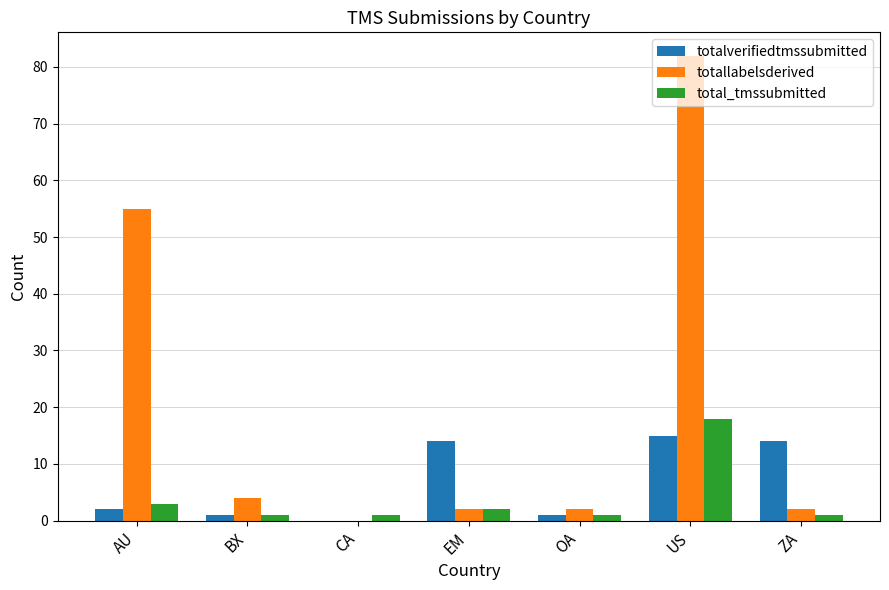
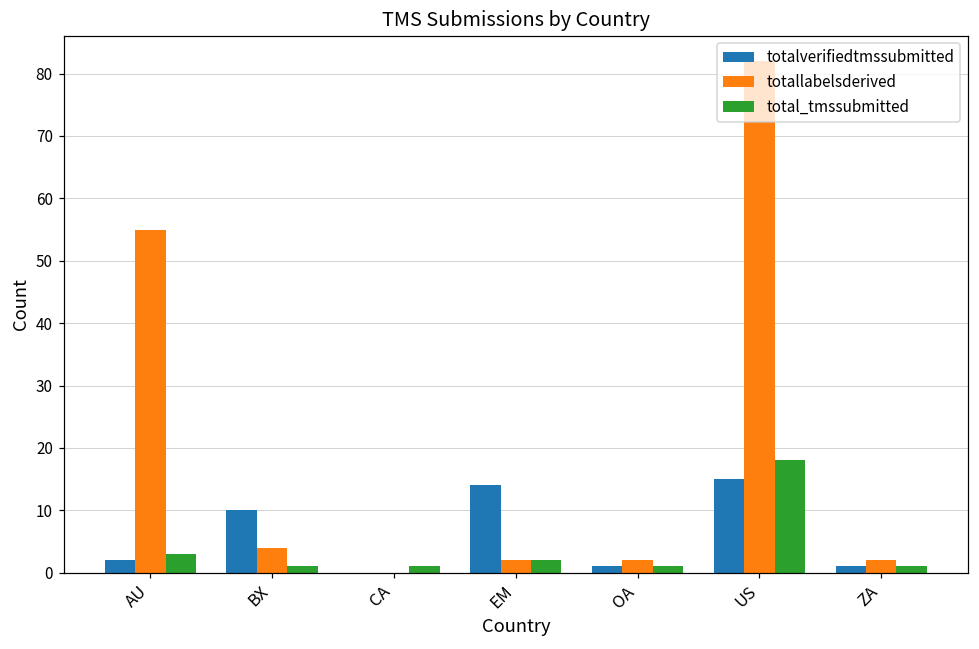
  {
    "totalverifiedtmssubmitted": {
      "AU": 2,
-     "BX": 1,
+     "BX": 10,
      "CA": 0,
      "EM": 14,
      "OA": 1,
      "US": 15,
-     "ZA": 14
+     "ZA": 1
    },
    "totallabelsderived": {
      "AU": 55,
      "BX": 4,
      "CA": 0,
      "EM": 2,
      "OA": 2,
      "ZA": 2
    },
    "total_tmssubmitted": {
      "AU": 3,
      "BX": 1,
      "CA": 1,
      "EM": 2,
      "OA": 1,
      "US": 18,
      "ZA": 1
    }
  }
